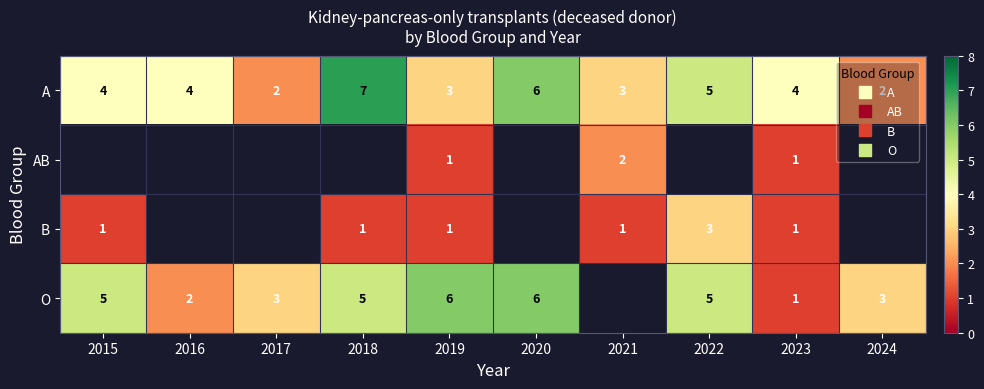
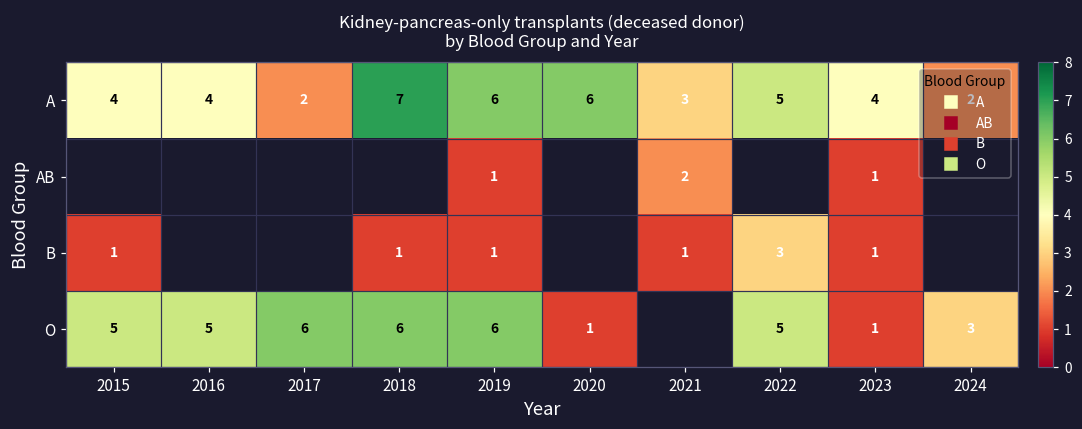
  {
    "A": {
      "2015": 4,
      "2016": 4,
      "2017": 2,
      "2018": 7,
-     "2019": 3,
+     "2019": 6,
      "2020": 6,
      "2021": 3,
      "2022": 5,
      "2023": 4
    },
    "AB": {
      "2019": 1,
      "2021": 2,
      "2023": 1
    },
    "B": {
      "2015": 1,
      "2018": 1,
      "2019": 1,
      "2021": 1,
      "2022": 3,
      "2023": 1
    },
    "O": {
      "2015": 5,
-     "2016": 2,
-     "2017": 3,
-     "2018": 5,
+     "2016": 5,
+     "2017": 6,
+     "2018": 6,
      "2019": 6,
-     "2020": 6,
+     "2020": 1,
      "2022": 5,
      "2023": 1,
      "2024": 3
    }
  }
